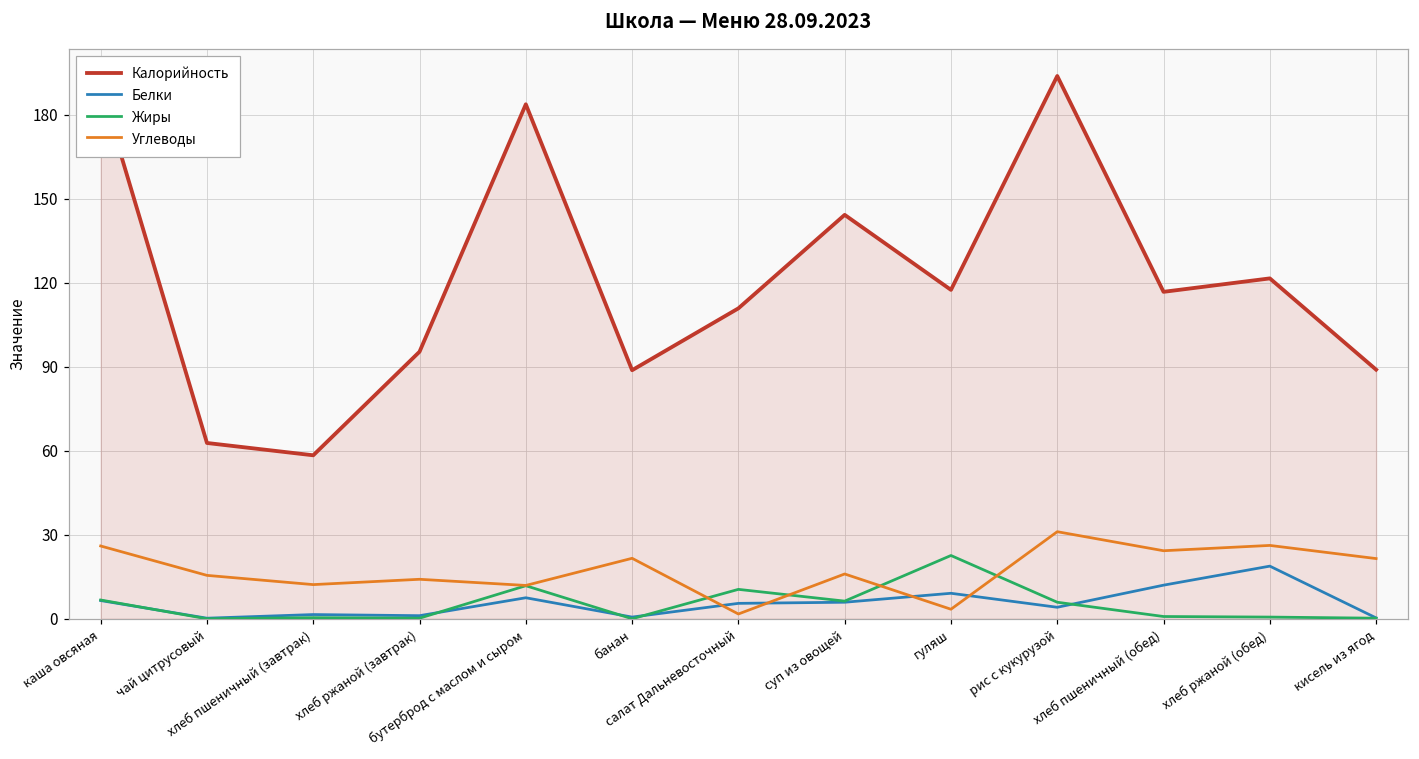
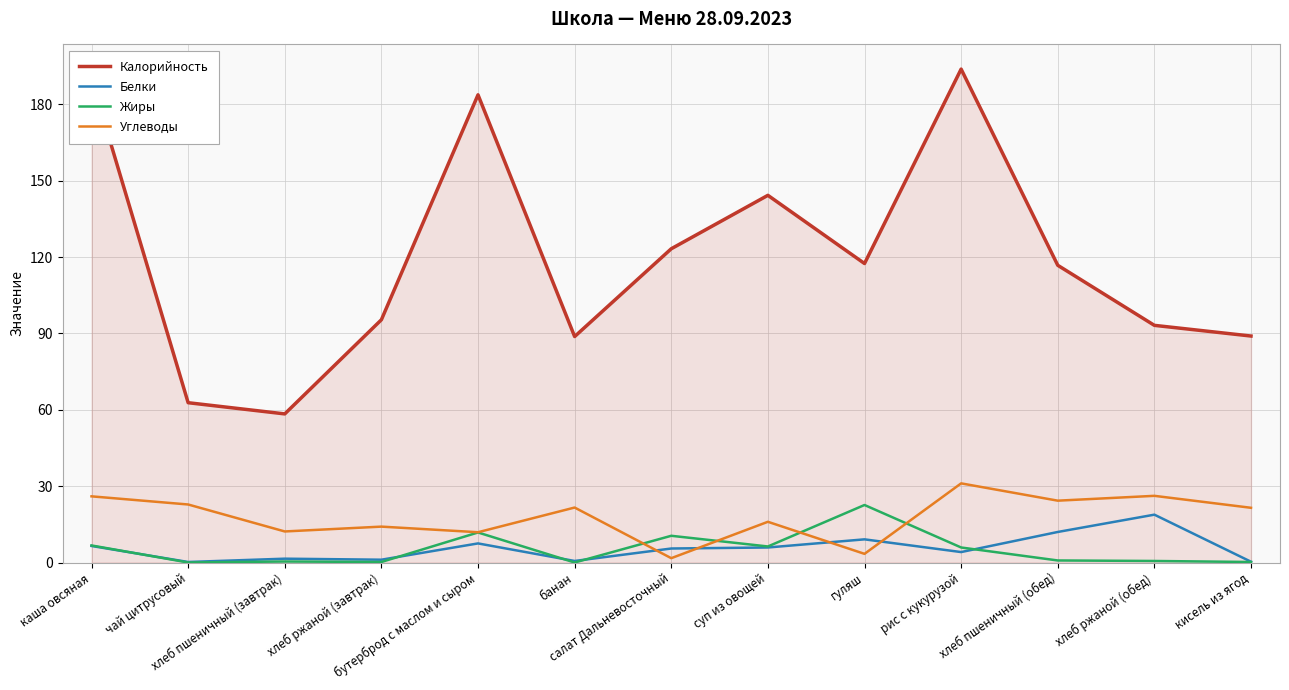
  {
    "Калорийность": {
      "чай цитрусовый": 63,
      "хлеб пшеничный (завтрак)": 58,
      "хлеб ржаной (завтрак)": 95,
      "бутерброд с маслом и сыром": 184,
      "банан": 89,
-     "салат Дальневосточный": 111,
+     "салат Дальневосточный": 123,
      "суп из овощей": 144,
      "гуляш": 118,
      "рис с кукурузой": 194,
      "хлеб пшеничный (обед)": 117,
-     "хлеб ржаной (обед)": 122,
+     "хлеб ржаной (обед)": 93,
      "кисель из ягод": 89
    },
    "Белки": {
      "хлеб пшеничный (завтрак)": 2,
      "бутерброд с маслом и сыром": 8,
      "салат Дальневосточный": 6,
      "гуляш": 9,
      "рис с кукурузой": 4,
      "хлеб пшеничный (обед)": 12,
      "хлеб ржаной (обед)": 19
    },
    "Жиры": {
      "хлеб пшеничный (завтрак)": 0,
      "салат Дальневосточный": 11,
      "гуляш": 23,
      "рис с кукурузой": 6,
      "хлеб пшеничный (обед)": 1,
      "хлеб ржаной (обед)": 1
    },
    "Углеводы": {
      "каша овсяная": 26,
-     "чай цитрусовый": 16,
+     "чай цитрусовый": 23,
      "хлеб пшеничный (завтрак)": 12,
      "хлеб ржаной (завтрак)": 14,
      "банан": 22,
      "салат Дальневосточный": 2,
      "суп из овощей": 16,
      "гуляш": 3,
      "рис с кукурузой": 31,
      "хлеб пшеничный (обед)": 24,
      "хлеб ржаной (обед)": 26,
      "кисель из ягод": 22
    }
  }
